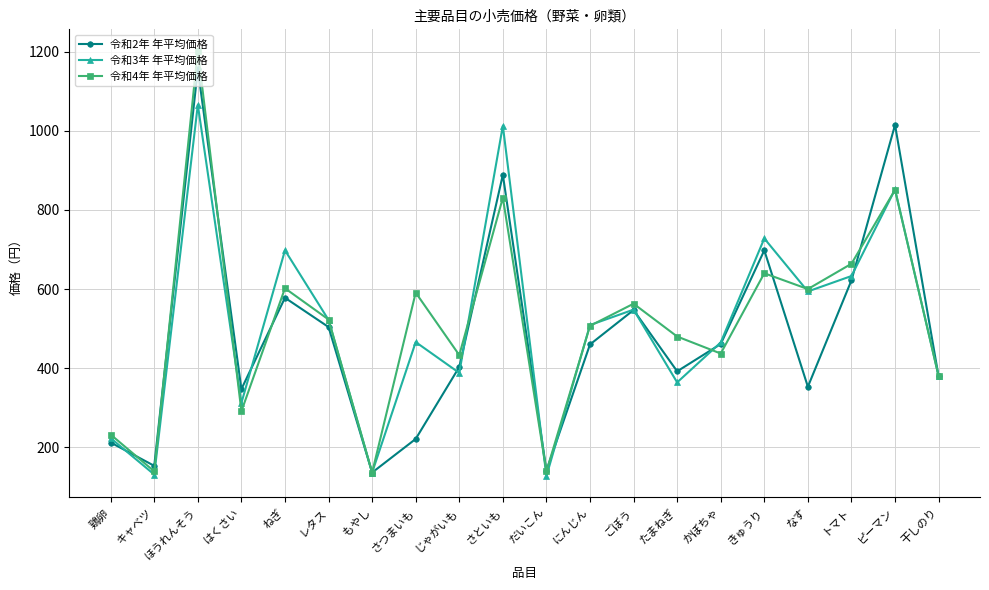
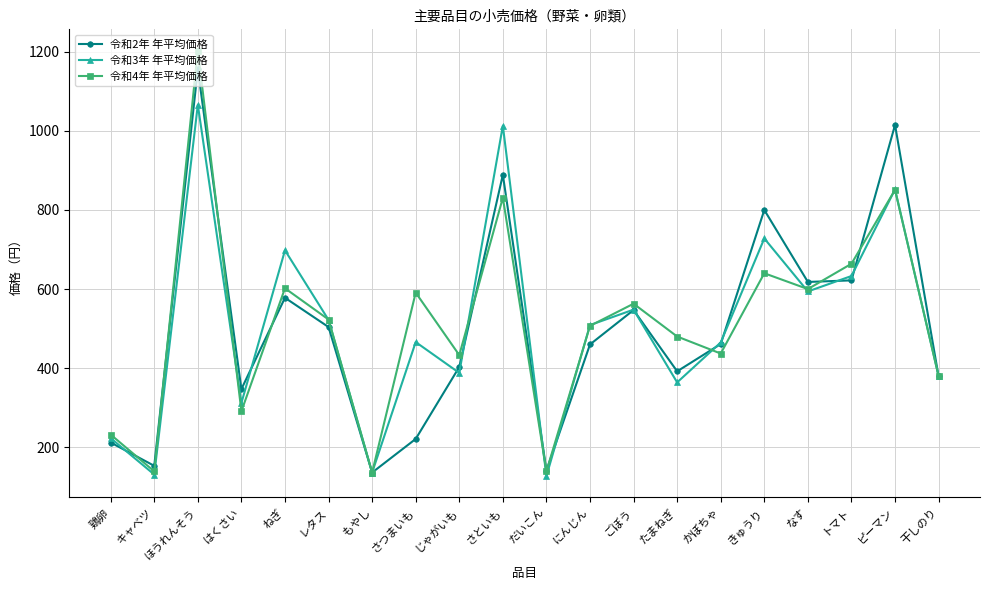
  {
    "令和2年 年平均価格": {
      "鶏卵": 210,
      "キャベツ": 150,
      "はくさい": 350,
      "ねぎ": 580,
      "レタス": 500,
      "さつまいも": 220,
      "じゃがいも": 400,
      "さといも": 890,
      "にんじん": 460,
      "たまねぎ": 390,
-     "きゅうり": 700,
-     "なす": 350,
+     "きゅうり": 800,
+     "なす": 620,
      "トマト": 620,
      "ピーマン": 1020
    }
  }
